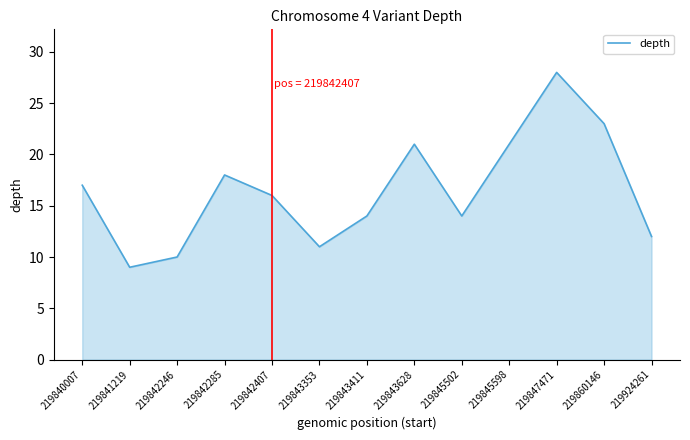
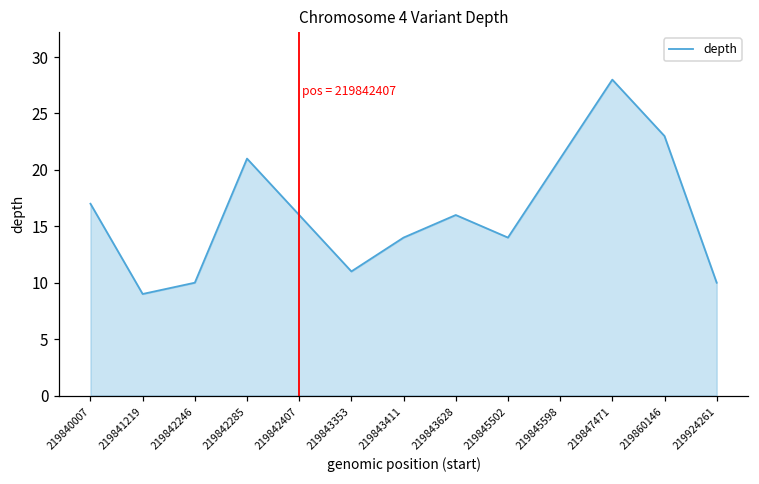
  {
    "219840007": 17,
    "219841219": 9,
    "219842246": 10,
-   "219842285": 18,
+   "219842285": 21,
    "219842407": 16,
    "219843353": 11,
    "219843411": 14,
-   "219843628": 21,
+   "219843628": 16,
    "219845502": 14,
    "219845598": 21,
    "219847471": 28,
    "219860146": 23,
-   "219924261": 12
+   "219924261": 10
  }
